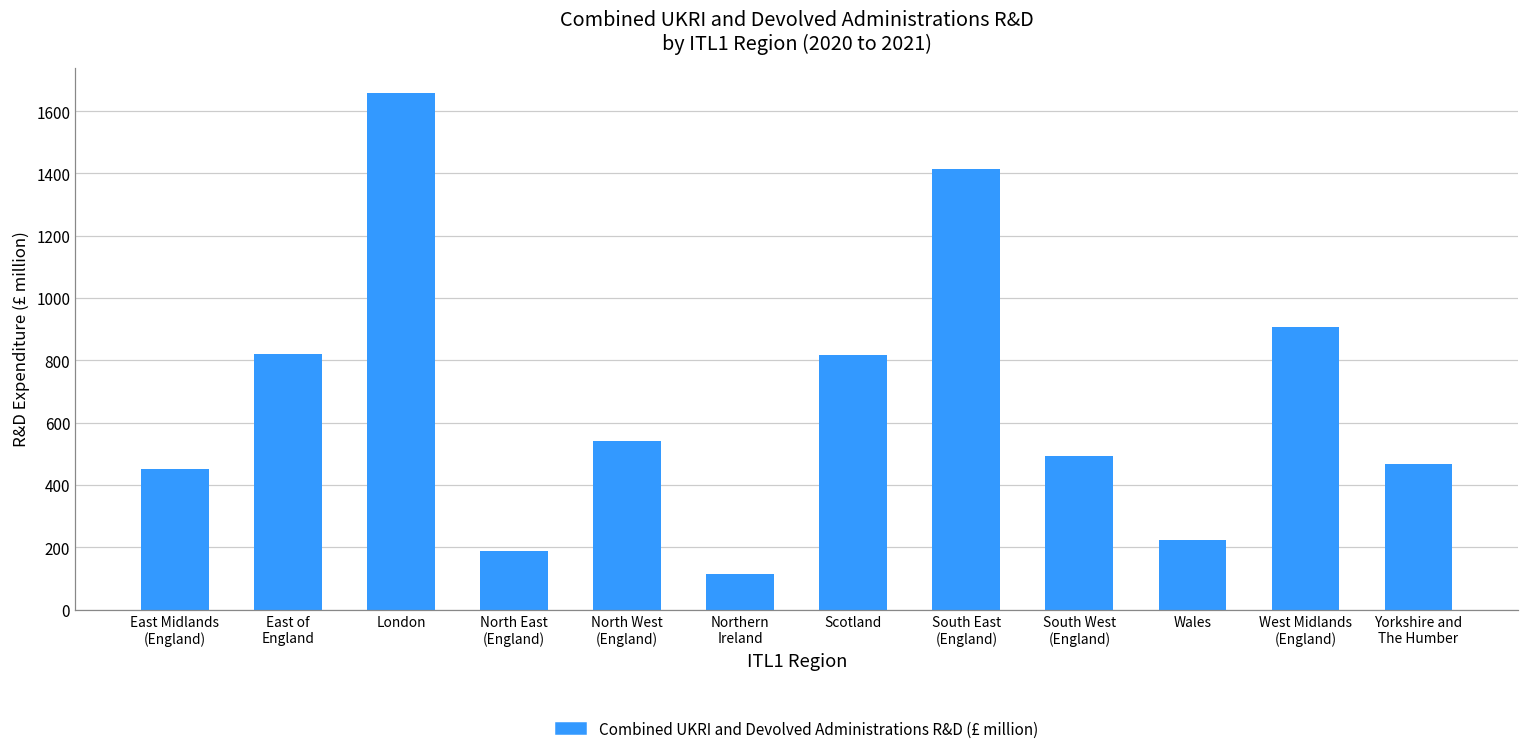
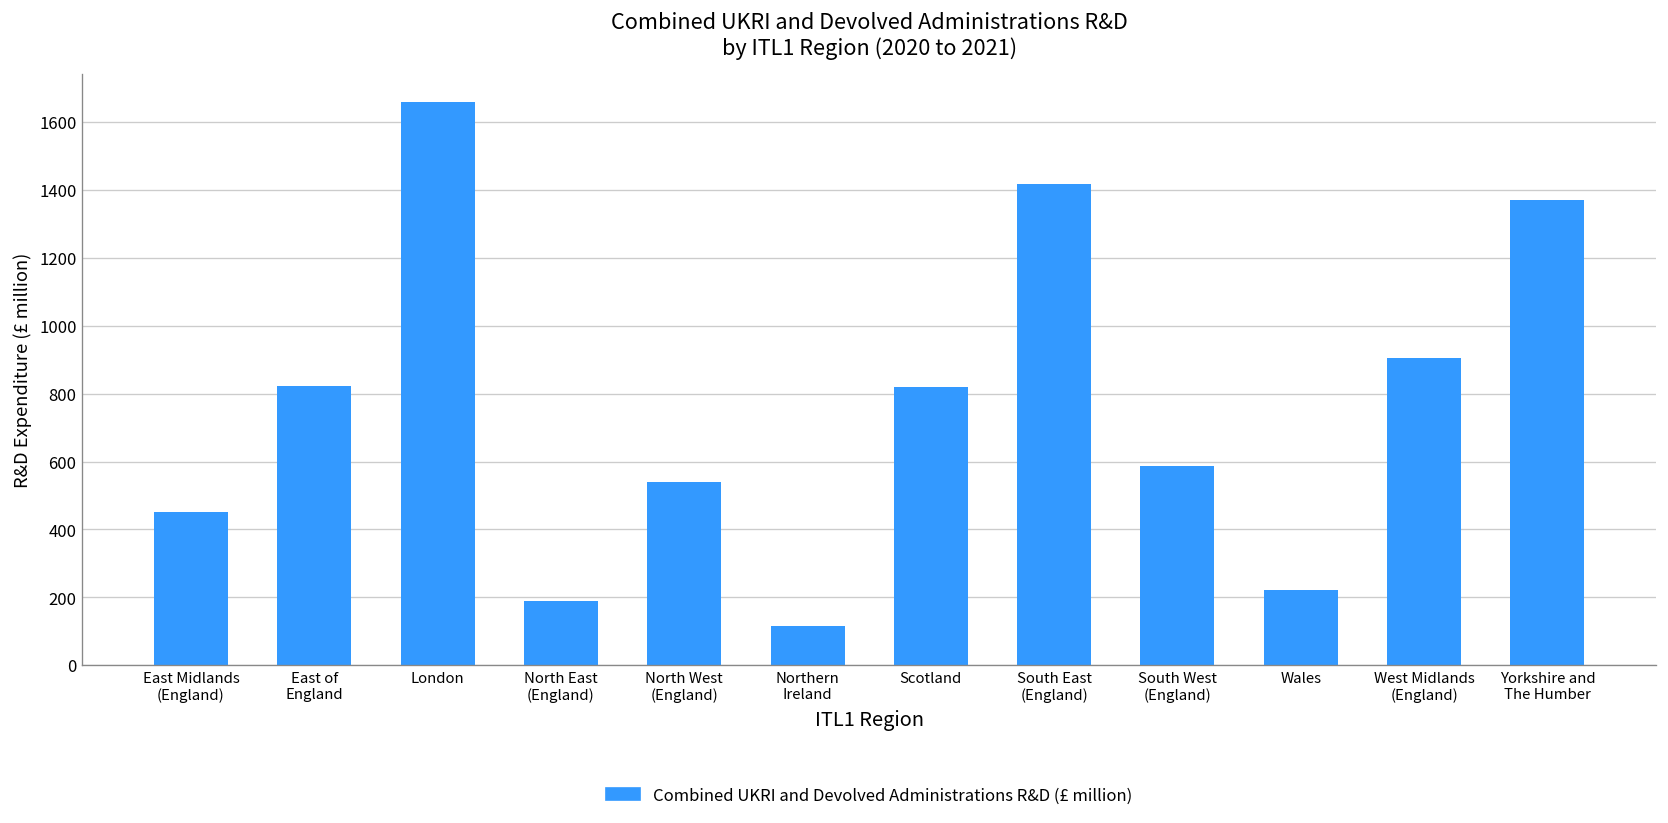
  {
    "East Midlands (England)": 450,
    "East of England": 820,
    "London": 1660,
    "North East (England)": 190,
    "North West (England)": 540,
    "Northern Ireland": 110,
    "Scotland": 820,
    "South East (England)": 1420,
-   "South West (England)": 490,
+   "South West (England)": 590,
    "Wales": 220,
    "West Midlands (England)": 910,
-   "Yorkshire and The Humber": 470
+   "Yorkshire and The Humber": 1370
  }
